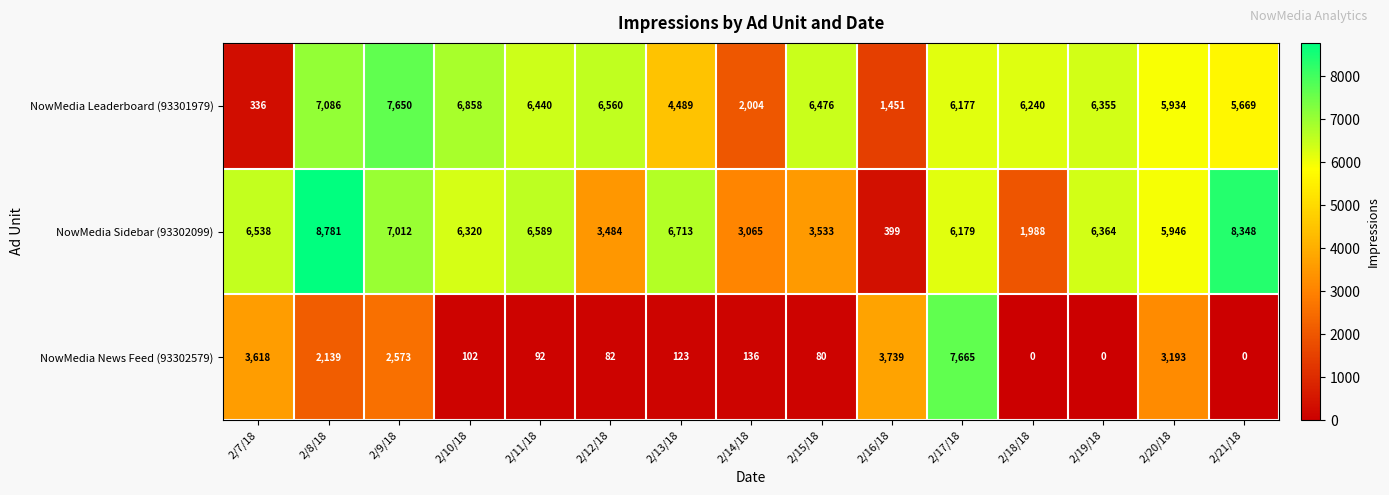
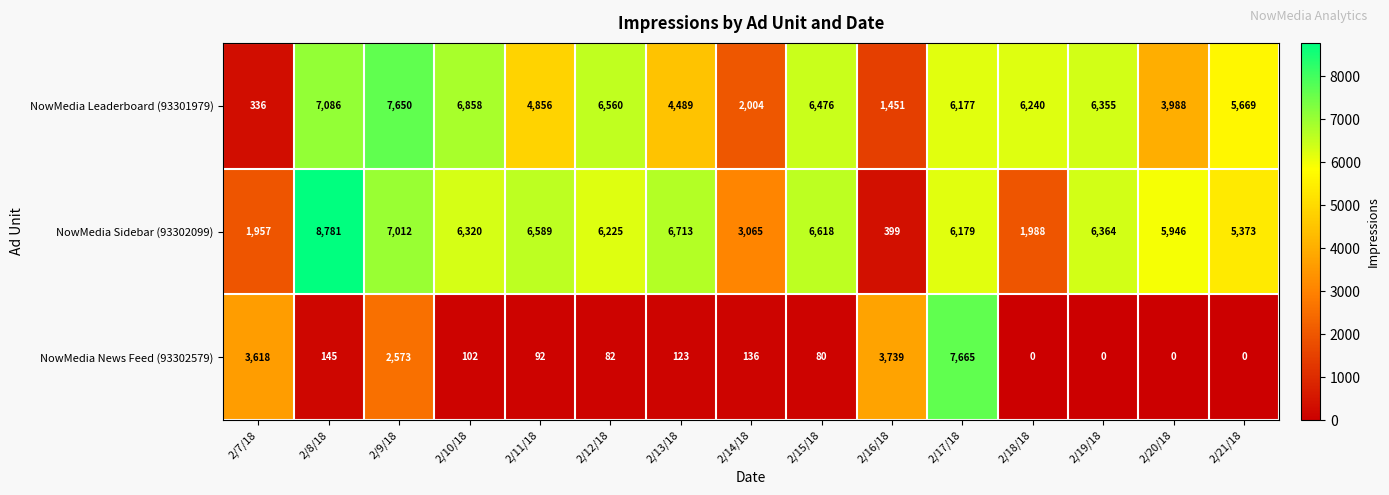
  {
    "NowMedia Leaderboard (93301979)": {
      "2/7/18": "336",
      "2/8/18": "7,086",
      "2/9/18": "7,650",
      "2/10/18": "6,858",
-     "2/11/18": "6,440",
+     "2/11/18": "4,856",
      "2/12/18": "6,560",
      "2/13/18": "4,489",
      "2/14/18": "2,004",
      "2/15/18": "6,476",
      "2/16/18": "1,451",
      "2/17/18": "6,177",
      "2/18/18": "6,240",
      "2/19/18": "6,355",
-     "2/20/18": "5,934",
+     "2/20/18": "3,988",
      "2/21/18": "5,669"
    },
    "NowMedia Sidebar (93302099)": {
-     "2/7/18": "6,538",
+     "2/7/18": "1,957",
      "2/8/18": "8,781",
      "2/9/18": "7,012",
      "2/10/18": "6,320",
      "2/11/18": "6,589",
-     "2/12/18": "3,484",
+     "2/12/18": "6,225",
      "2/13/18": "6,713",
      "2/14/18": "3,065",
-     "2/15/18": "3,533",
+     "2/15/18": "6,618",
      "2/16/18": "399",
      "2/17/18": "6,179",
      "2/18/18": "1,988",
      "2/19/18": "6,364",
      "2/20/18": "5,946",
-     "2/21/18": "8,348"
+     "2/21/18": "5,373"
    },
    "NowMedia News Feed (93302579)": {
      "2/7/18": "3,618",
-     "2/8/18": "2,139",
+     "2/8/18": "145",
      "2/9/18": "2,573",
      "2/10/18": "102",
      "2/11/18": "92",
      "2/12/18": "82",
      "2/13/18": "123",
      "2/14/18": "136",
      "2/15/18": "80",
      "2/16/18": "3,739",
      "2/17/18": "7,665",
      "2/18/18": "0",
      "2/19/18": "0",
-     "2/20/18": "3,193",
+     "2/20/18": "0",
      "2/21/18": "0"
    }
  }
